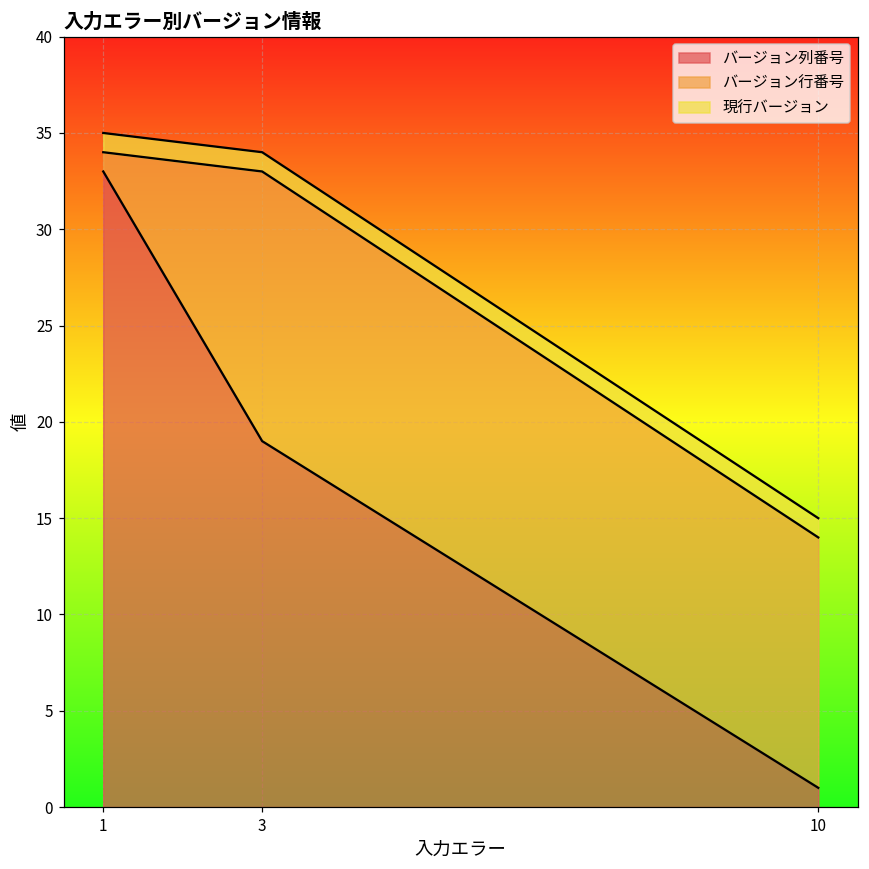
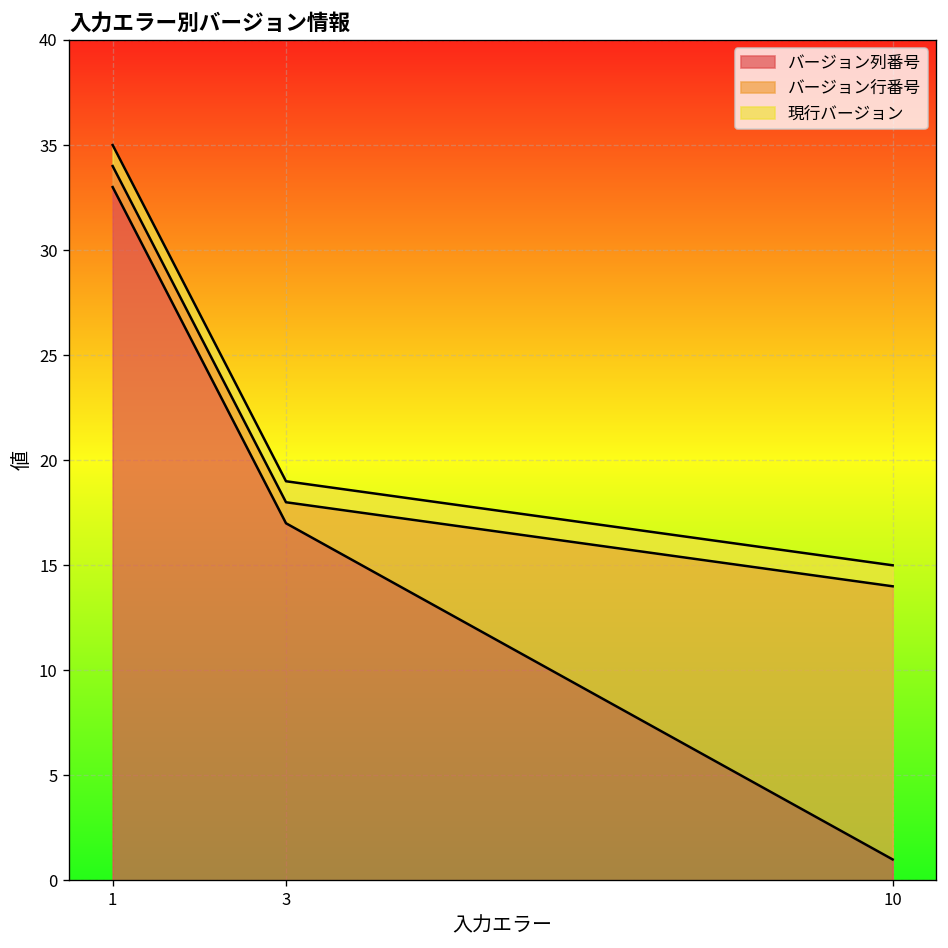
  {
    "バージョン列番号": {
      "1": 33,
-     "3": 19,
+     "3": 17,
      "10": 1
    },
    "バージョン行番号": {
      "1": 1,
-     "3": 14,
+     "3": 1,
      "10": 13
    },
    "現行バージョン": {
      "1": 1,
      "3": 1,
      "10": 1
    }
  }
